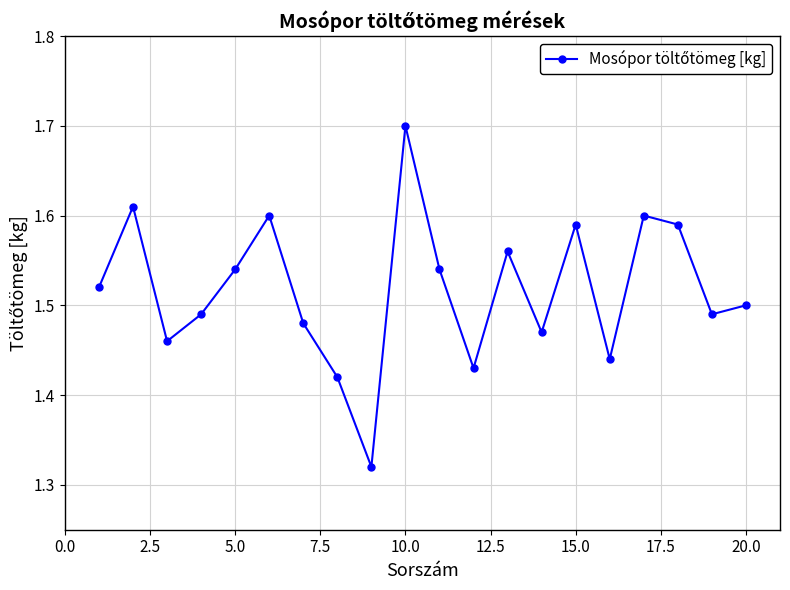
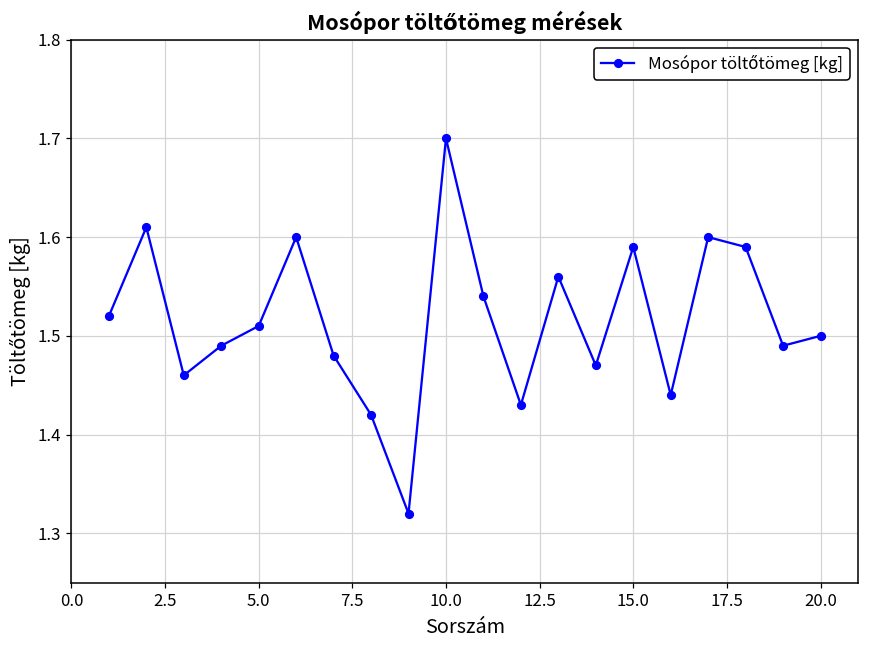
  {
-   "5.0": 1.54,
+   "5.0": 1.51,
    "10.0": 1.70,
    "15.0": 1.59,
    "20.0": 1.50
  }
